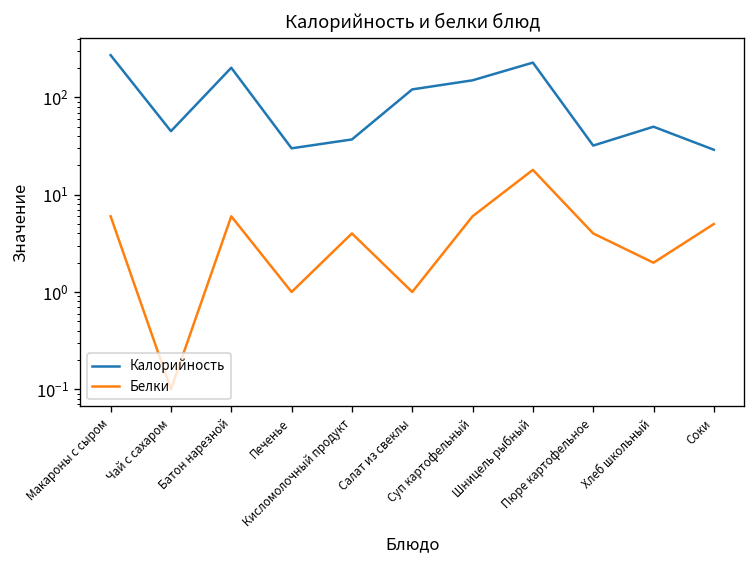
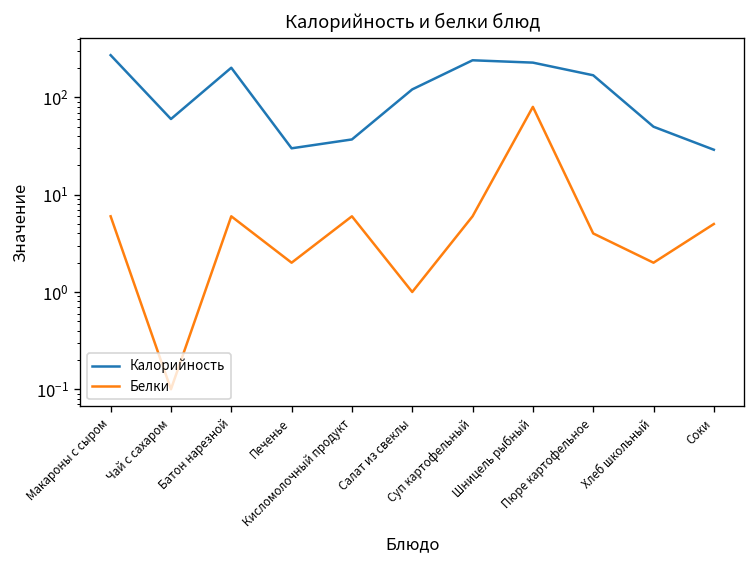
  {
    "Калорийность": {
      "Макароны с сыром": 270,
-     "Чай с сахаром": 50,
+     "Чай с сахаром": 60,
      "Батон нарезной": 200,
      "Печенье": 30,
      "Кисломолочный продукт": 40,
      "Салат из свеклы": 120,
-     "Суп картофельный": 150,
+     "Суп картофельный": 240,
      "Шницель рыбный": 230,
-     "Пюре картофельное": 32,
+     "Пюре картофельное": 170,
      "Хлеб школьный": 50,
      "Соки": 29
    },
    "Белки": {
      "Макароны с сыром": 6,
      "Батон нарезной": 6,
-     "Печенье": 1,
-     "Кисломолочный продукт": 4,
+     "Печенье": 2,
+     "Кисломолочный продукт": 6,
      "Салат из свеклы": 1,
      "Суп картофельный": 6,
-     "Шницель рыбный": 18,
+     "Шницель рыбный": 80,
      "Пюре картофельное": 4,
      "Хлеб школьный": 2,
      "Соки": 5
    }
  }
